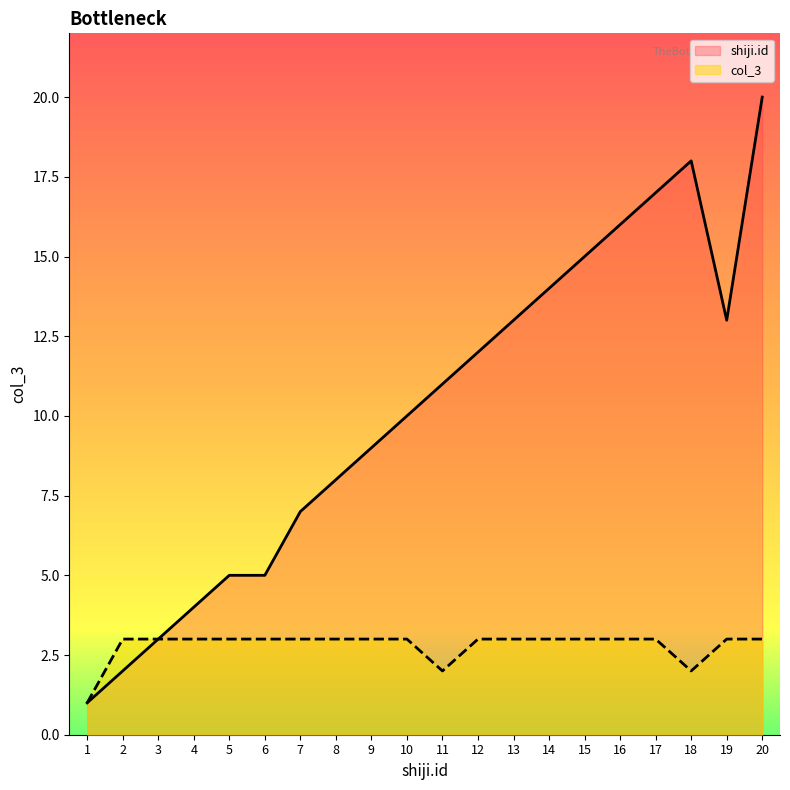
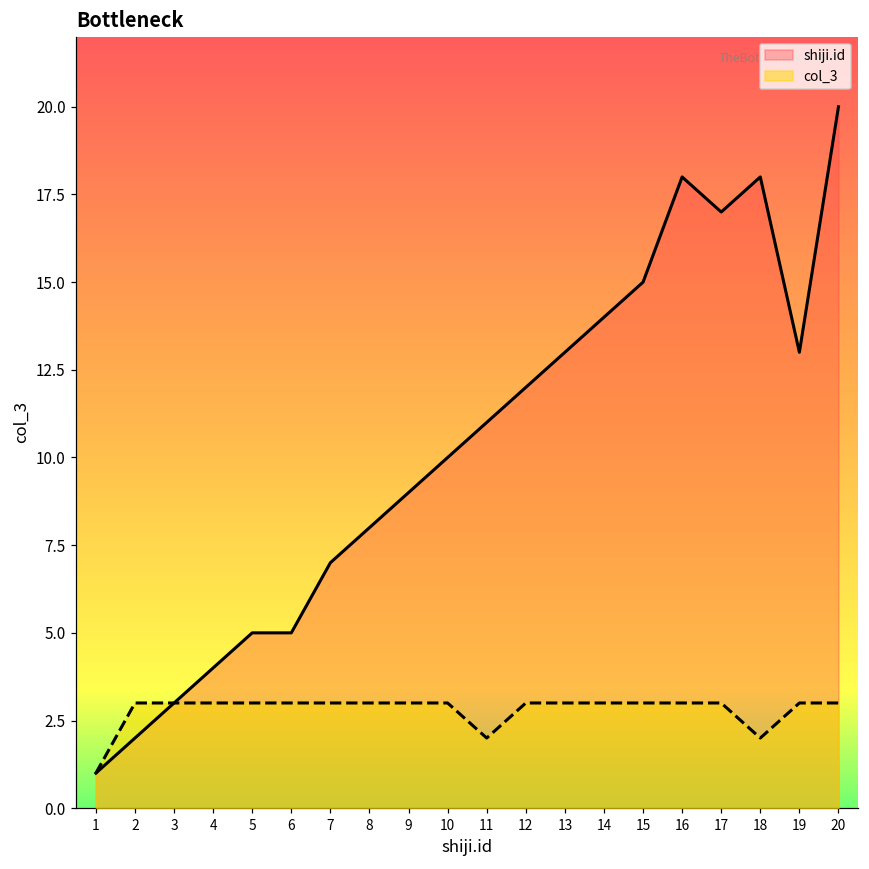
  {
    "shiji.id": {
      "2": 2,
      "4": 4,
      "5": 5,
      "6": 5,
      "7": 7,
      "8": 8,
      "9": 9,
      "10": 10,
      "11": 11,
      "12": 12,
      "13": 13,
      "14": 14,
      "15": 15,
-     "16": 16,
+     "16": 18,
      "17": 17,
      "18": 18,
      "19": 13,
      "20": 20
    },
    "col_3": {
      "2": 3,
      "4": 3,
      "5": 3,
      "6": 3,
      "7": 3,
      "8": 3,
      "9": 3,
      "10": 3,
      "11": 2,
      "12": 3,
      "13": 3,
      "14": 3,
      "15": 3,
      "16": 3,
      "17": 3,
      "18": 2,
      "19": 3,
      "20": 3
    }
  }
